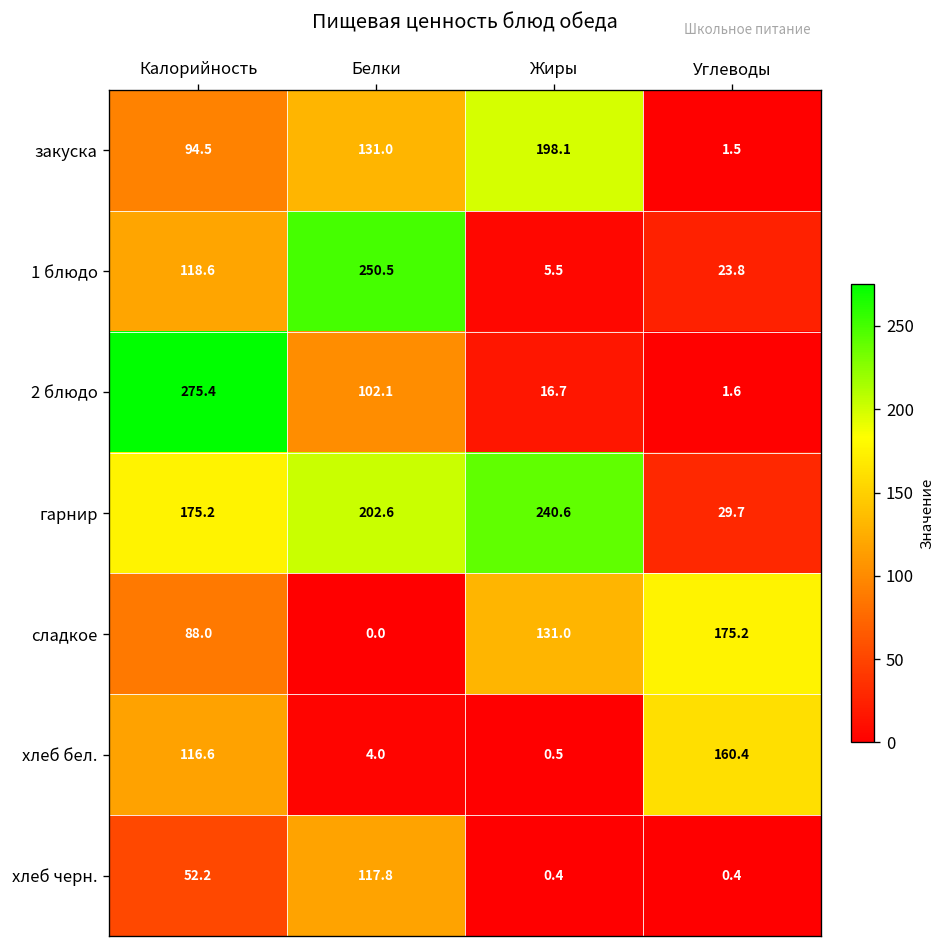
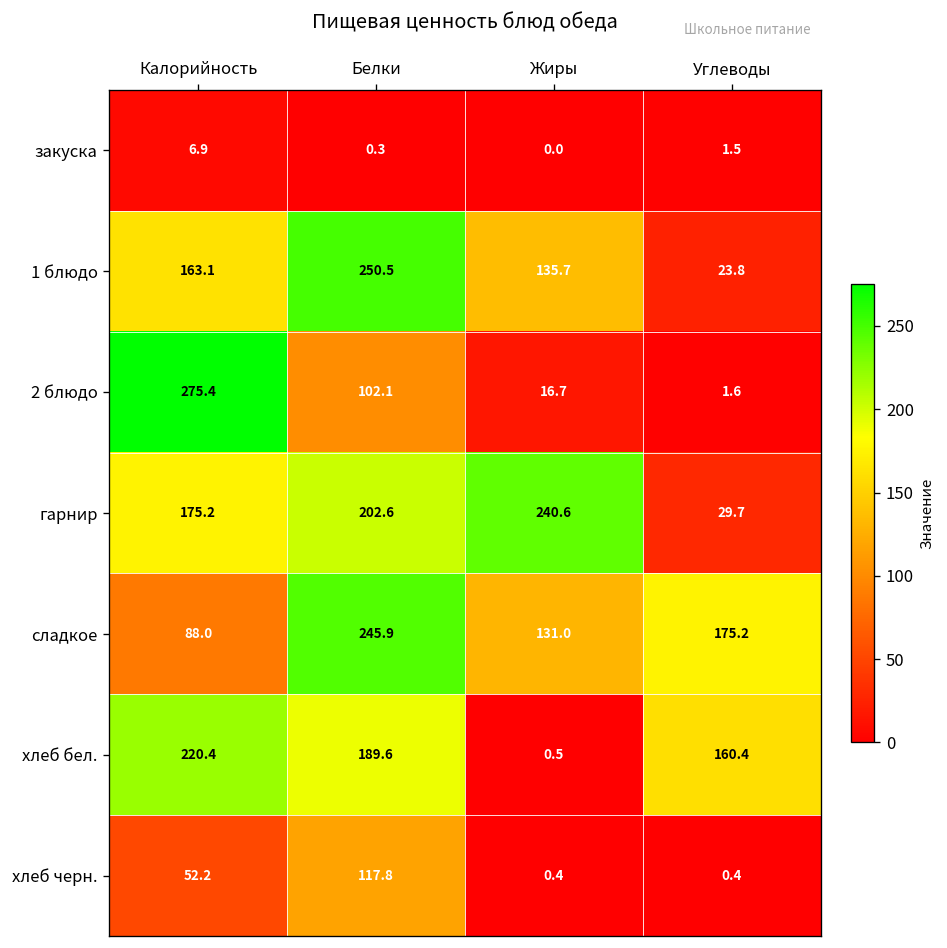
  {
    "закуска": {
-     "Калорийность": 94.5,
-     "Белки": 131.0,
-     "Жиры": 198.1,
+     "Калорийность": 6.9,
+     "Белки": 0.3,
+     "Жиры": 0.0,
      "Углеводы": 1.5
    },
    "1 блюдо": {
-     "Калорийность": 118.6,
+     "Калорийность": 163.1,
      "Белки": 250.5,
-     "Жиры": 5.5,
+     "Жиры": 135.7,
      "Углеводы": 23.8
    },
    "2 блюдо": {
      "Калорийность": 275.4,
      "Белки": 102.1,
      "Жиры": 16.7,
      "Углеводы": 1.6
    },
    "гарнир": {
      "Калорийность": 175.2,
      "Белки": 202.6,
      "Жиры": 240.6,
      "Углеводы": 29.7
    },
    "сладкое": {
      "Калорийность": 88.0,
-     "Белки": 0.0,
+     "Белки": 245.9,
      "Жиры": 131.0,
      "Углеводы": 175.2
    },
    "хлеб бел.": {
-     "Калорийность": 116.6,
-     "Белки": 4.0,
+     "Калорийность": 220.4,
+     "Белки": 189.6,
      "Жиры": 0.5,
      "Углеводы": 160.4
    },
    "хлеб черн.": {
      "Калорийность": 52.2,
      "Белки": 117.8,
      "Жиры": 0.4,
      "Углеводы": 0.4
    }
  }
